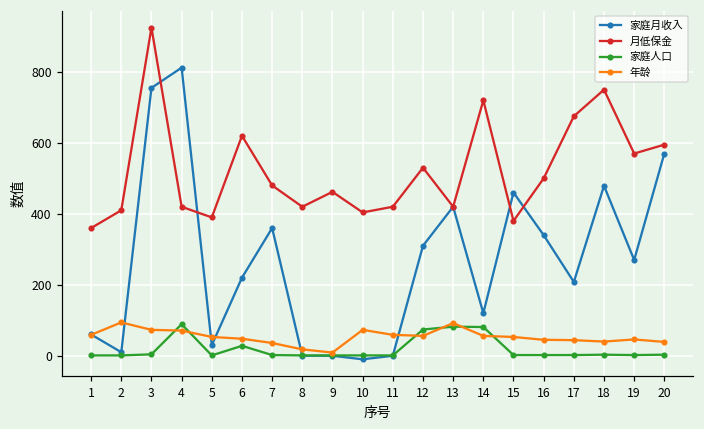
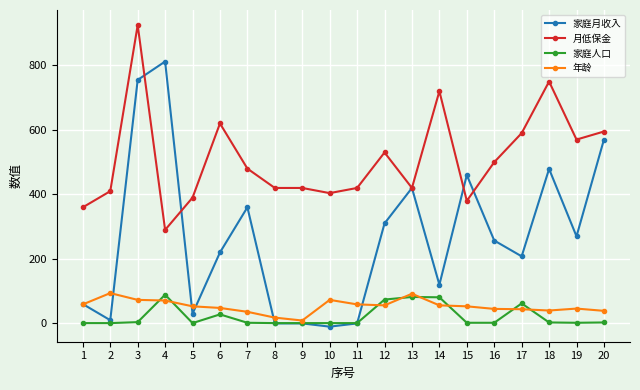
  {
    "家庭月收入": {
      "2": 10,
      "3": 760,
      "4": 810,
      "5": 30,
      "6": 220,
      "7": 360,
      "10": -10,
      "12": 310,
      "14": 120,
      "15": 460,
-     "16": 340,
+     "16": 260,
      "17": 210,
      "18": 480,
      "19": 270,
      "20": 570
    },
    "月低保金": {
      "1": 360,
      "2": 410,
      "3": 930,
-     "4": 420,
+     "4": 290,
      "5": 390,
      "6": 620,
      "7": 480,
      "8": 420,
-     "9": 460,
+     "9": 420,
      "10": 400,
      "11": 420,
      "12": 530,
      "14": 720,
      "15": 380,
      "16": 500,
-     "17": 680,
+     "17": 590,
      "18": 750,
      "19": 570,
      "20": 600
    },
    "家庭人口": {
      "1": 0,
      "2": 0,
      "3": 0,
      "4": 90,
      "5": 0,
      "6": 30,
      "7": 0,
      "10": 0,
      "12": 70,
      "13": 80,
      "14": 80,
      "15": 0,
      "16": 0,
-     "17": 0,
+     "17": 60,
      "18": 0,
      "19": 0,
      "20": 0
    },
    "年龄": {
      "2": 90,
      "3": 70,
      "4": 70,
      "5": 50,
      "6": 50,
      "7": 40,
      "8": 20,
      "9": 10,
      "10": 70,
      "11": 60,
      "12": 60,
      "13": 90,
      "14": 60,
      "15": 50,
      "16": 50,
      "17": 40,
      "18": 40,
      "19": 50,
      "20": 40
    }
  }
